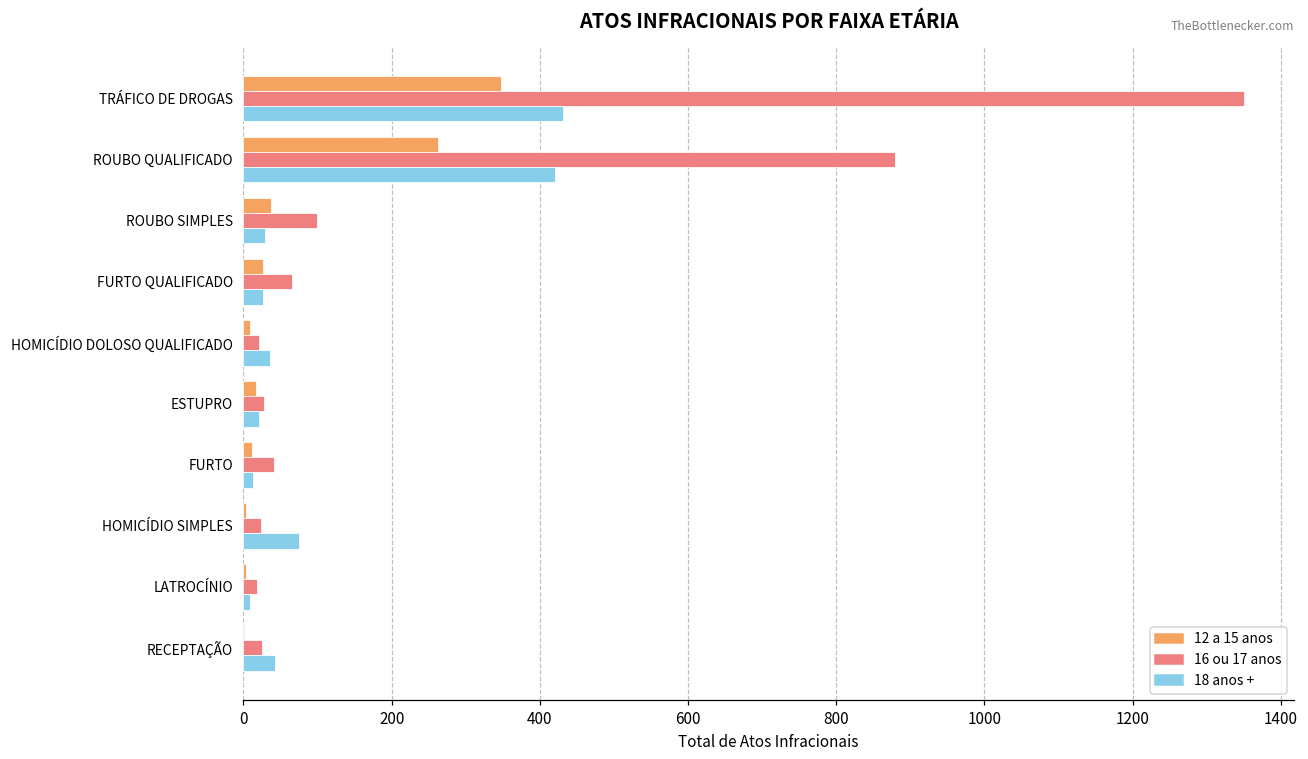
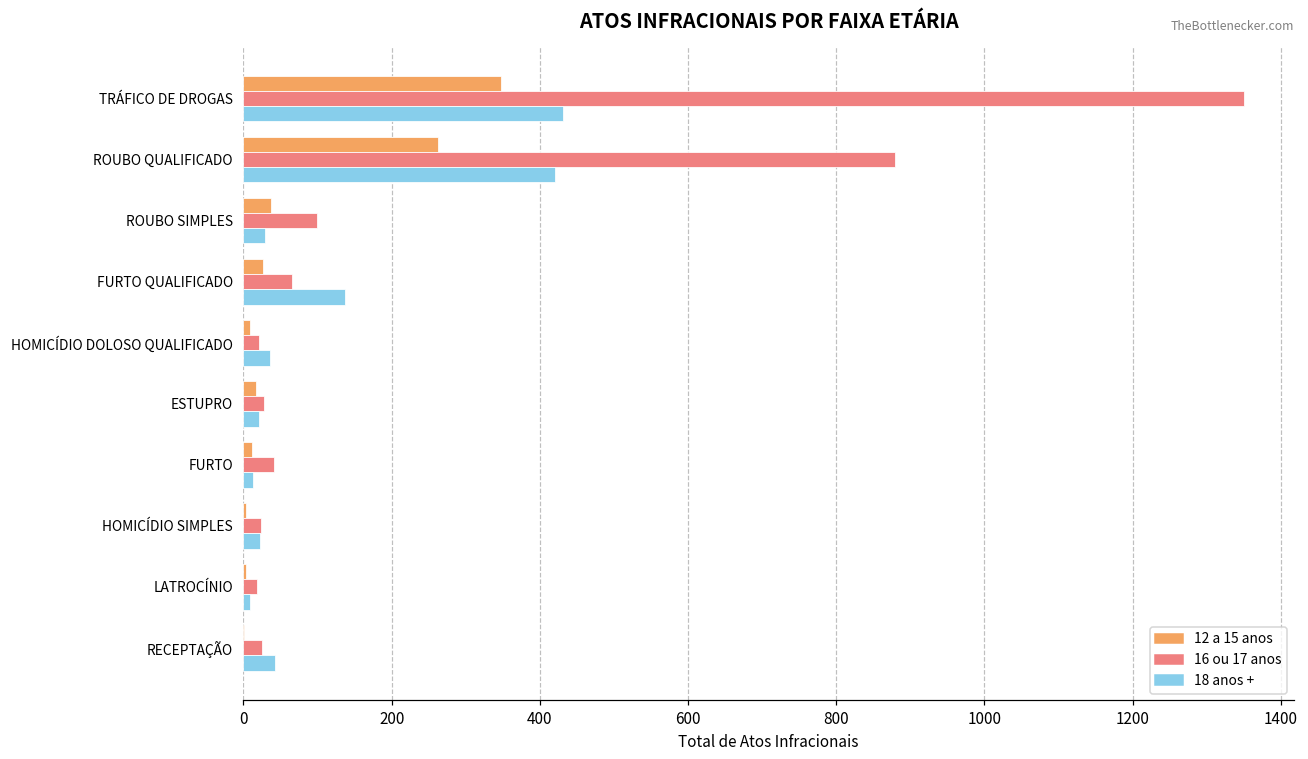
  {
    "18 anos +": {
      "TRÁFICO DE DROGAS": 430,
      "ROUBO QUALIFICADO": 420,
      "ROUBO SIMPLES": 30,
-     "FURTO QUALIFICADO": 30,
+     "FURTO QUALIFICADO": 140,
      "HOMICÍDIO DOLOSO QUALIFICADO": 40,
      "ESTUPRO": 20,
      "FURTO": 10,
-     "HOMICÍDIO SIMPLES": 80,
+     "HOMICÍDIO SIMPLES": 20,
      "LATROCÍNIO": 10,
      "RECEPTAÇÃO": 40
    }
  }
